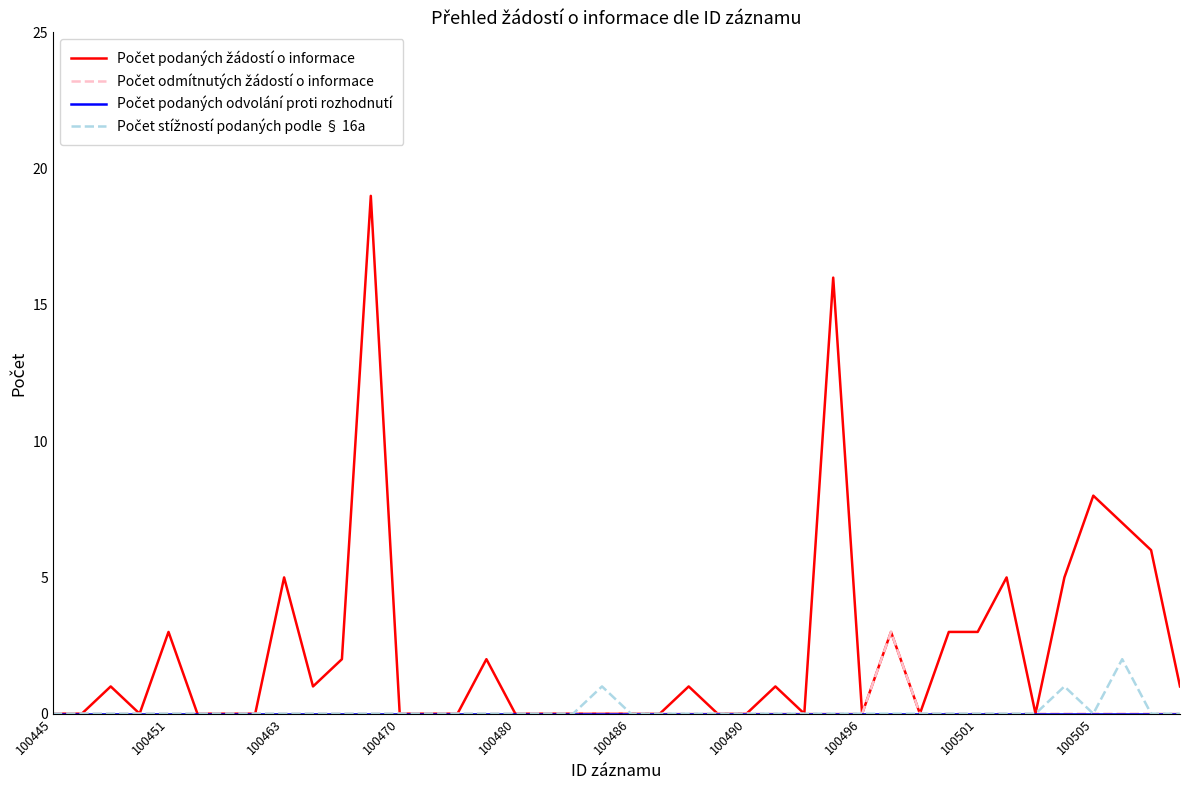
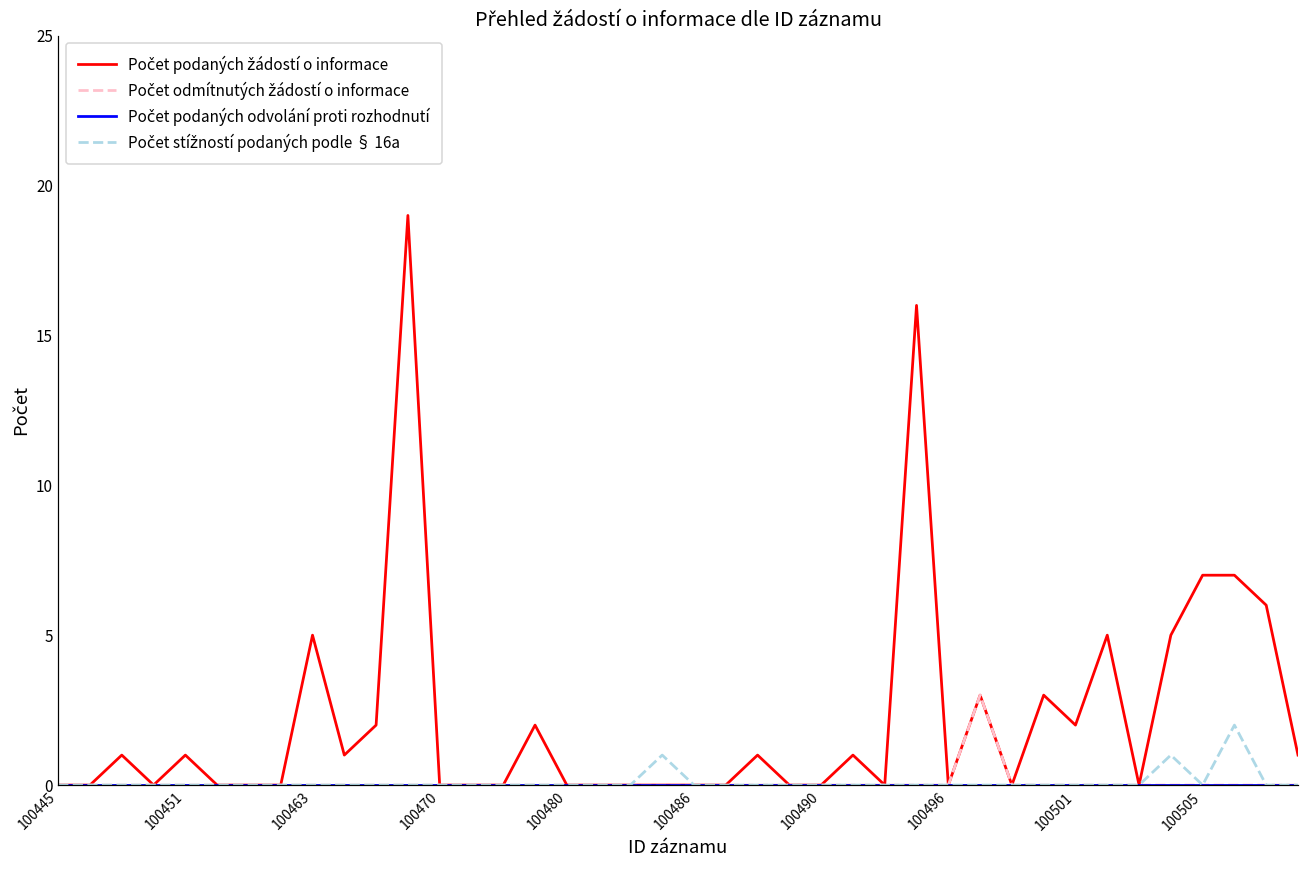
  {
    "Počet podaných žádostí o informace": {
-     "100451": 3,
+     "100451": 1,
      "100463": 5,
-     "100501": 3,
-     "100505": 8
+     "100501": 2,
+     "100505": 7
    }
  }
